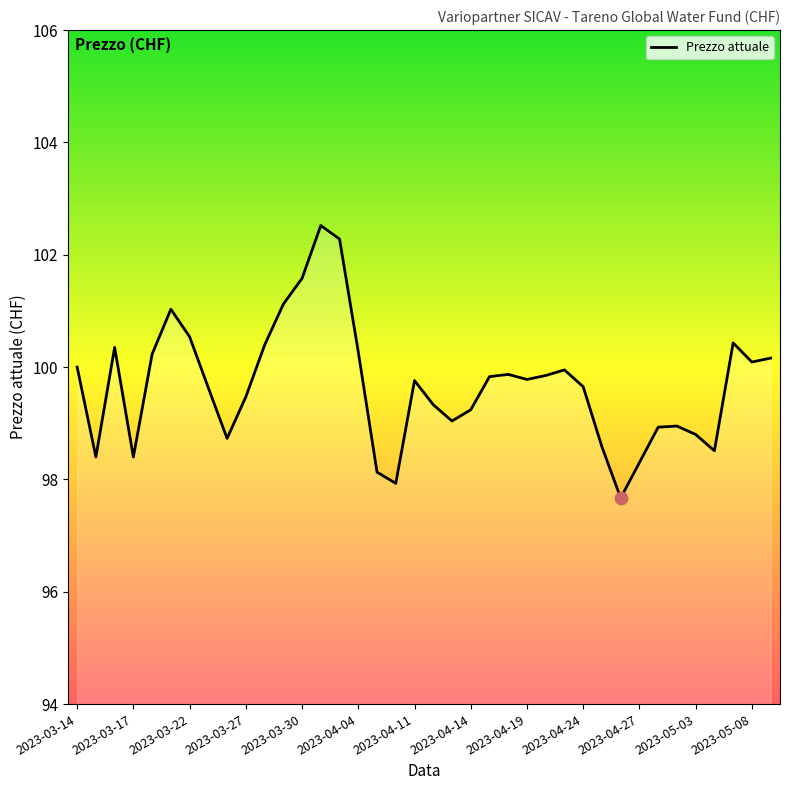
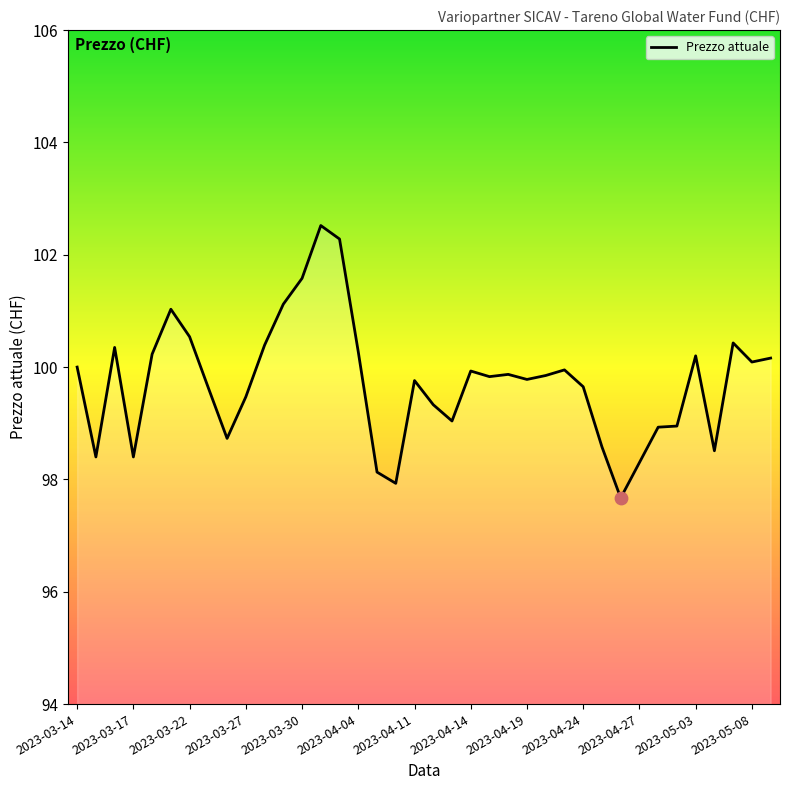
  {
    "Prezzo attuale": {
      "2023-03-14": 100.0,
      "2023-03-17": 98.4,
      "2023-03-22": 100.5,
      "2023-03-27": 99.5,
      "2023-03-30": 101.6,
      "2023-04-04": 100.3,
      "2023-04-11": 99.8,
-     "2023-04-14": 99.2,
+     "2023-04-14": 99.9,
      "2023-04-19": 99.8,
      "2023-04-24": 99.7,
      "2023-04-27": 98.3,
-     "2023-05-03": 98.8,
+     "2023-05-03": 100.2,
      "2023-05-08": 100.1
    }
  }
